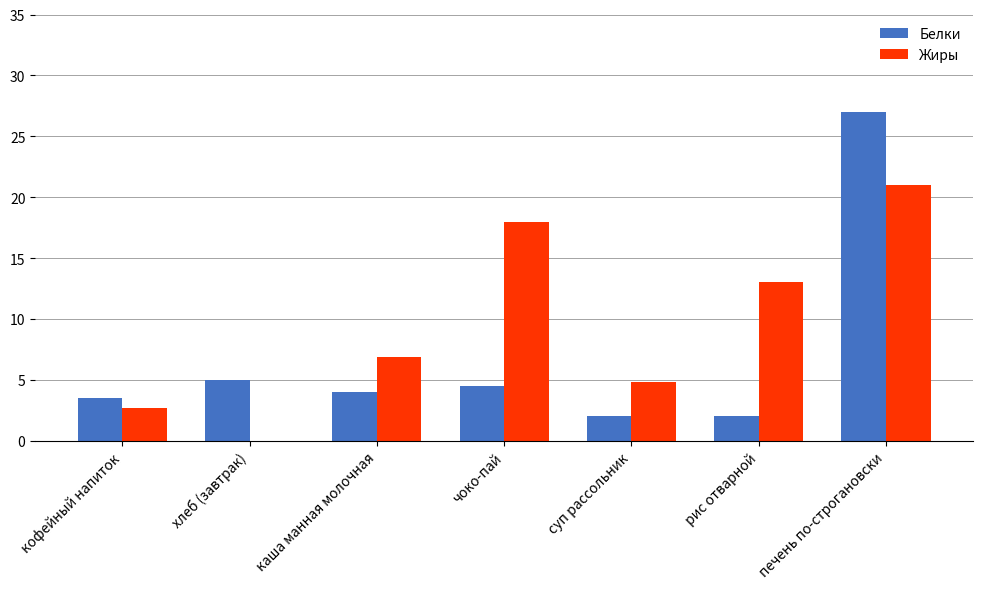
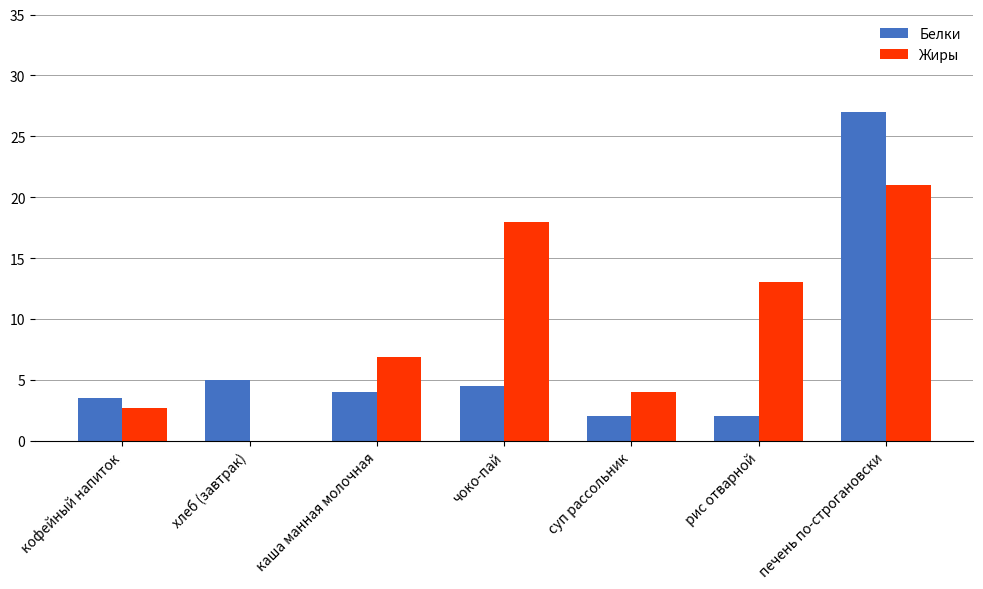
  {
    "Белки": {
      "кофейный напиток": 3.6,
      "хлеб (завтрак)": 5.0,
      "каша манная молочная": 4.0,
      "чоко-пай": 4.5,
      "суп рассольник": 2.0,
      "рис отварной": 2.0,
      "печень по-строгановски": 27.0
    },
    "Жиры": {
      "кофейный напиток": 2.7,
      "хлеб (завтрак)": 0.0,
      "каша манная молочная": 6.9,
      "чоко-пай": 18.0,
-     "суп рассольник": 4.8,
+     "суп рассольник": 4.0,
      "рис отварной": 13.0,
      "печень по-строгановски": 21.0
    }
  }
